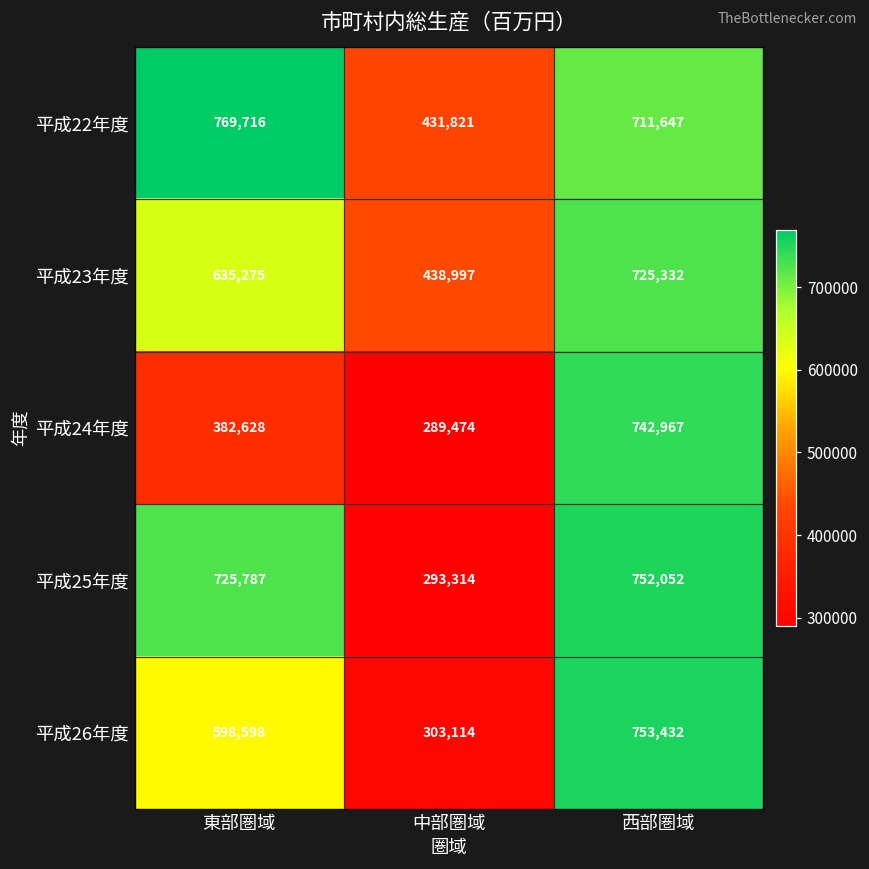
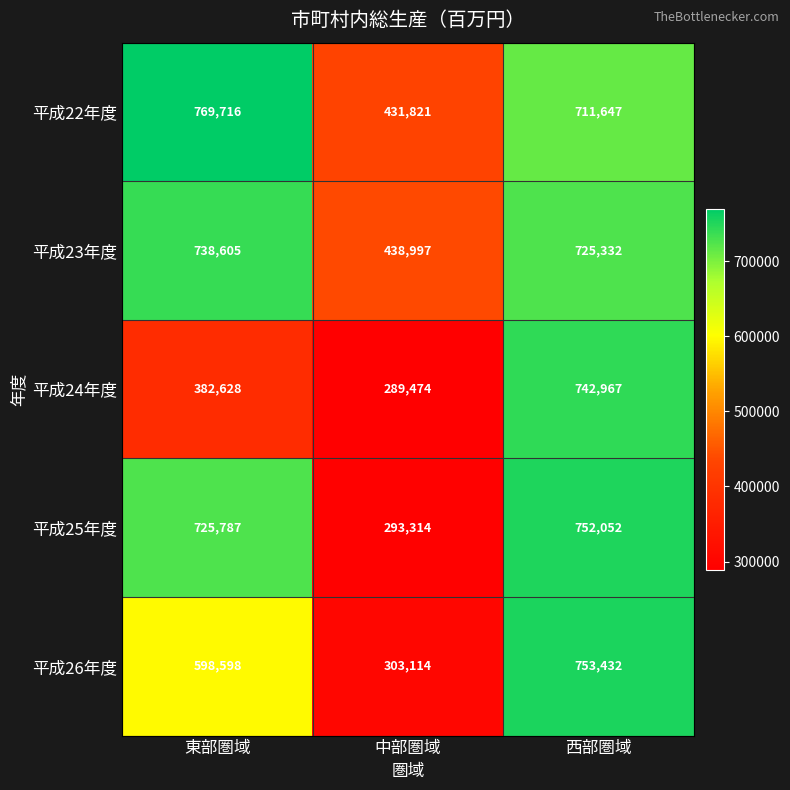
  {
    "平成22年度": {
      "東部圏域": "769,716",
      "中部圏域": "431,821",
      "西部圏域": "711,647"
    },
    "平成23年度": {
-     "東部圏域": "635,275",
+     "東部圏域": "738,605",
      "中部圏域": "438,997",
      "西部圏域": "725,332"
    },
    "平成24年度": {
      "東部圏域": "382,628",
      "中部圏域": "289,474",
      "西部圏域": "742,967"
    },
    "平成25年度": {
      "東部圏域": "725,787",
      "中部圏域": "293,314",
      "西部圏域": "752,052"
    },
    "平成26年度": {
      "東部圏域": "598,598",
      "中部圏域": "303,114",
      "西部圏域": "753,432"
    }
  }
